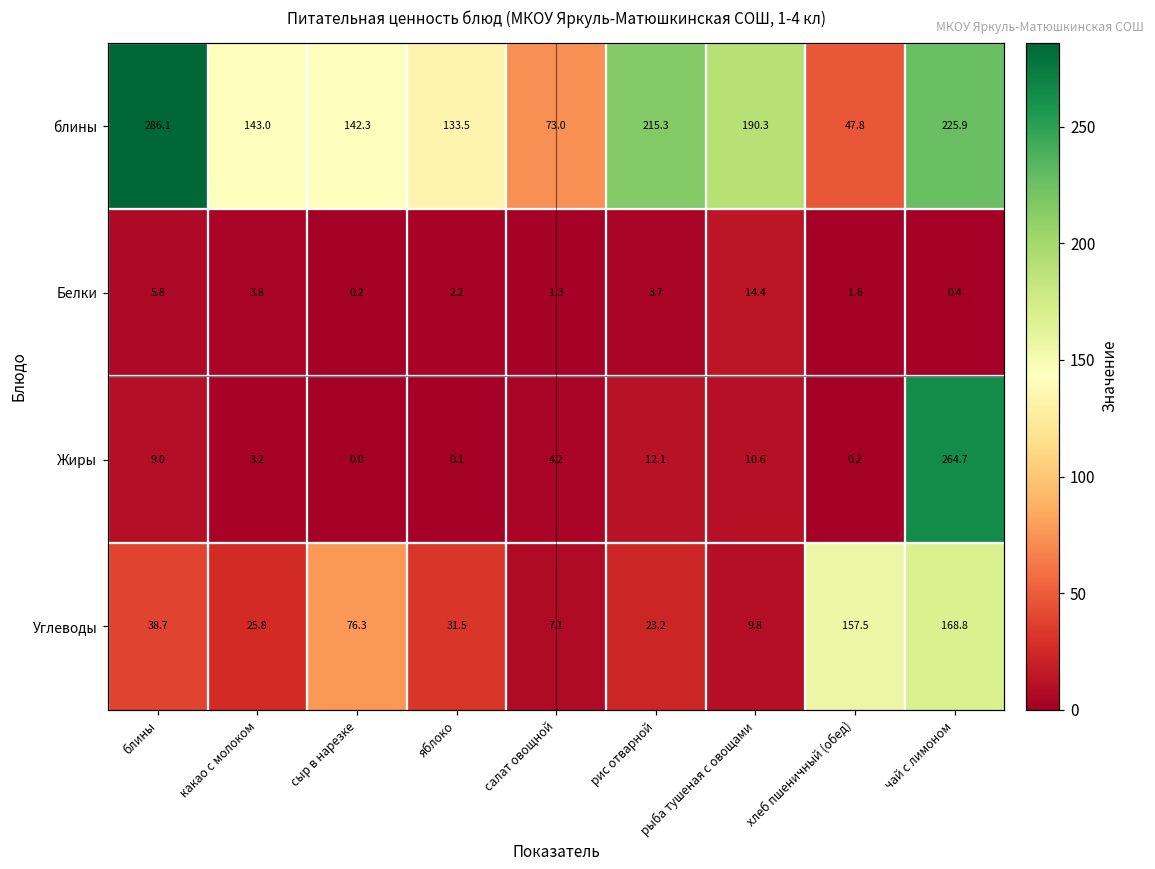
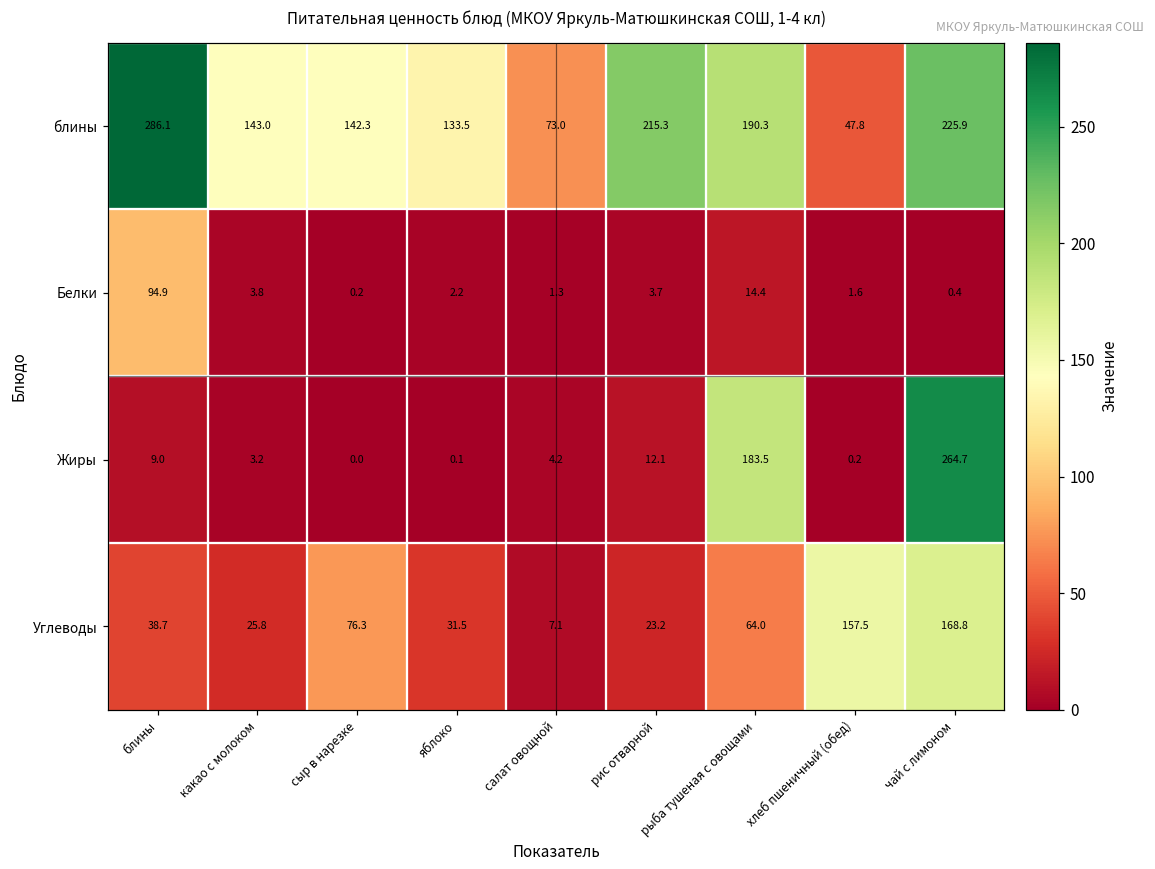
  {
    "блины": {
      "блины": 286.1,
      "какао с молоком": 143.0,
      "сыр в нарезке": 142.3,
      "яблоко": 133.5,
      "салат овощной": 73.0,
      "рис отварной": 215.3,
      "рыба тушеная с овощами": 190.3,
      "хлеб пшеничный (обед)": 47.8,
      "чай с лимоном": 225.9
    },
    "Белки": {
-     "блины": 5.8,
+     "блины": 94.9,
      "какао с молоком": 3.8,
      "сыр в нарезке": 0.2,
      "яблоко": 2.2,
      "салат овощной": 1.3,
      "рис отварной": 3.7,
      "рыба тушеная с овощами": 14.4,
      "хлеб пшеничный (обед)": 1.6,
      "чай с лимоном": 0.4
    },
    "Жиры": {
      "блины": 9.0,
      "какао с молоком": 3.2,
      "сыр в нарезке": 0.0,
      "яблоко": 0.1,
      "салат овощной": 4.2,
      "рис отварной": 12.1,
-     "рыба тушеная с овощами": 10.6,
+     "рыба тушеная с овощами": 183.5,
      "хлеб пшеничный (обед)": 0.2,
      "чай с лимоном": 264.7
    },
    "Углеводы": {
      "блины": 38.7,
      "какао с молоком": 25.8,
      "сыр в нарезке": 76.3,
      "яблоко": 31.5,
      "салат овощной": 7.1,
      "рис отварной": 23.2,
-     "рыба тушеная с овощами": 9.8,
+     "рыба тушеная с овощами": 64.0,
      "хлеб пшеничный (обед)": 157.5,
      "чай с лимоном": 168.8
    }
  }
